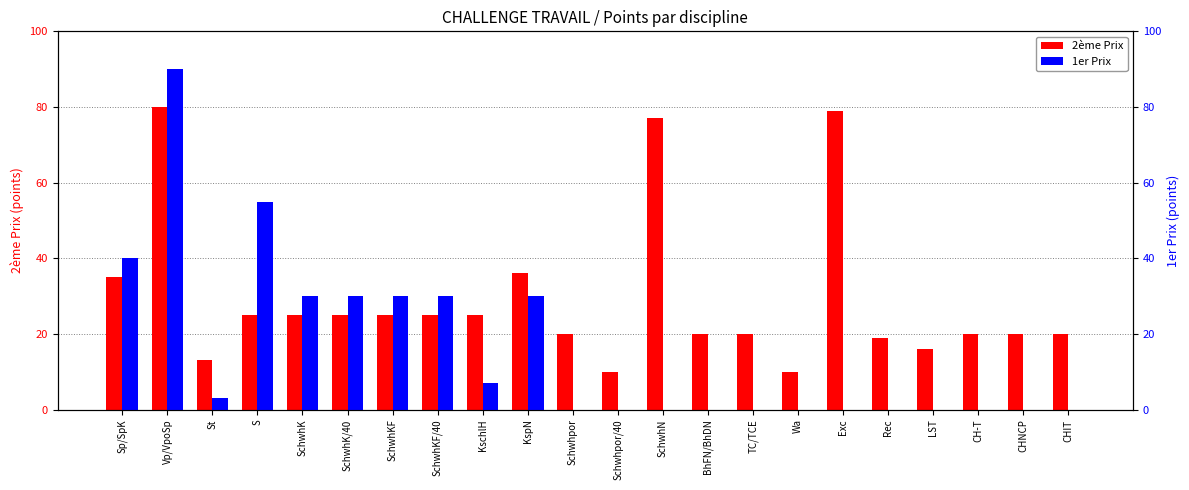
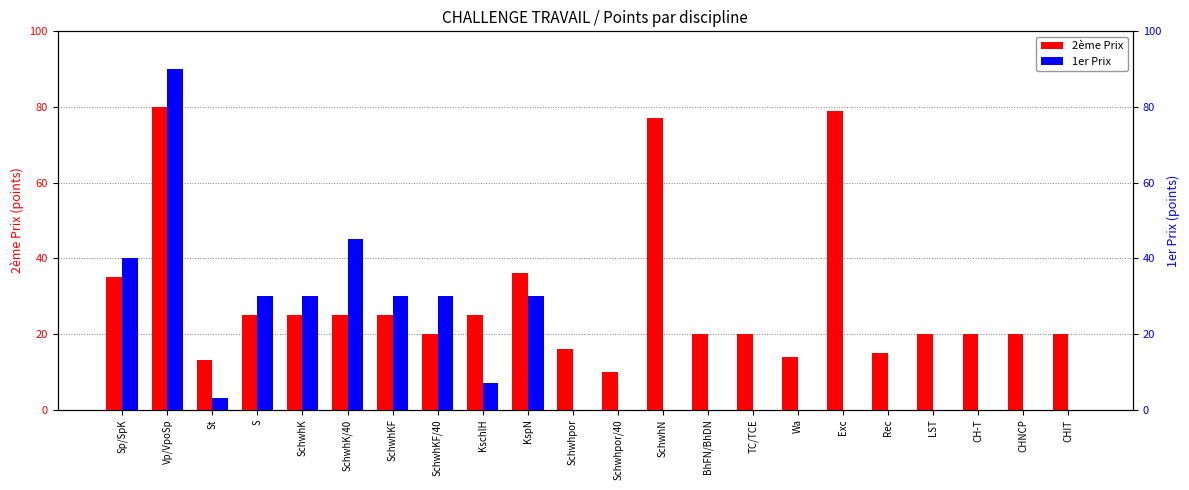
  {
    "2ème Prix": {
      "Sp/SpK": 35,
      "Vp/VpoSp": 80,
      "St": 13,
      "S": 25,
      "SchwhK": 25,
      "SchwhK/40": 25,
      "SchwhKF": 25,
-     "SchwhKF/40": 25,
+     "SchwhKF/40": 20,
      "KschlH": 25,
      "KspN": 36,
-     "Schwhpor": 20,
+     "Schwhpor": 16,
      "Schwhpor/40": 10,
      "SchwhN": 77,
      "BhFN/BhDN": 20,
      "TC/TCE": 20,
-     "Wa": 10,
+     "Wa": 14,
      "Exc": 79,
-     "Rec": 19,
-     "LST": 16,
+     "Rec": 15,
+     "LST": 20,
      "CH-T": 20,
      "CHNCP": 20,
      "CHIT": 20
    },
    "1er Prix": {
      "Sp/SpK": 40,
      "Vp/VpoSp": 90,
      "St": 3,
-     "S": 55,
+     "S": 30,
      "SchwhK": 30,
-     "SchwhK/40": 30,
+     "SchwhK/40": 45,
      "SchwhKF": 30,
      "SchwhKF/40": 30,
      "KschlH": 7,
      "KspN": 30,
      "Schwhpor": 0,
      "Schwhpor/40": 0,
      "SchwhN": 0,
      "BhFN/BhDN": 0,
      "TC/TCE": 0,
      "Wa": 0,
      "Exc": 0,
      "Rec": 0,
      "LST": 0,
      "CH-T": 0,
      "CHNCP": 0,
      "CHIT": 0
    }
  }
